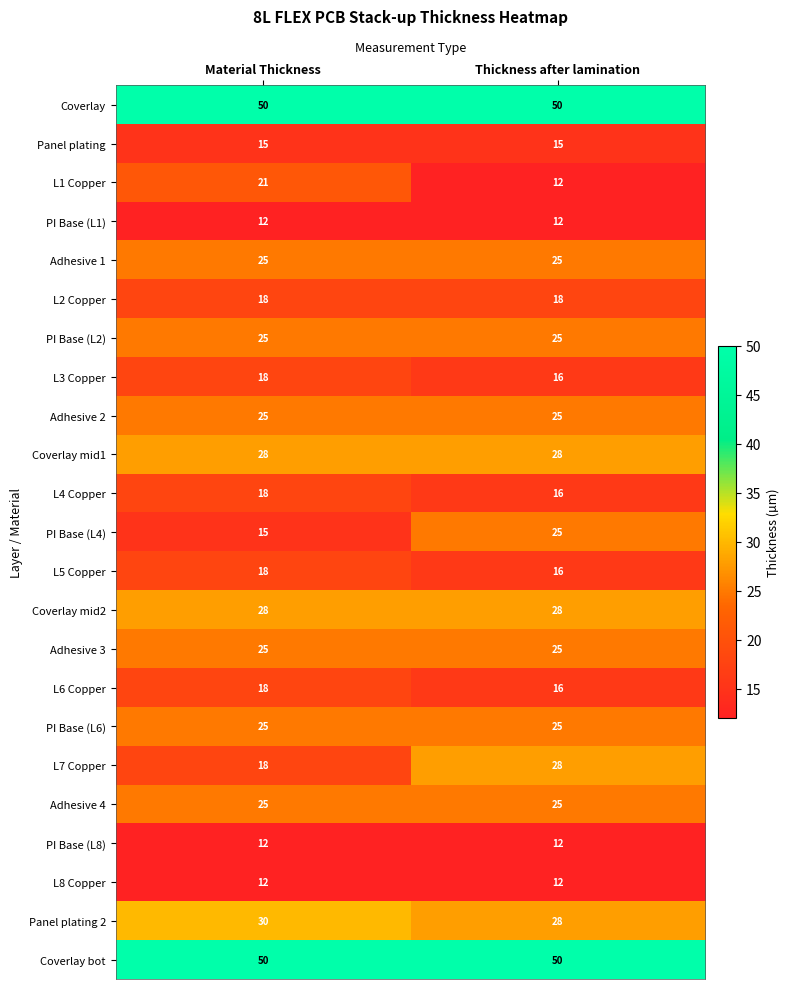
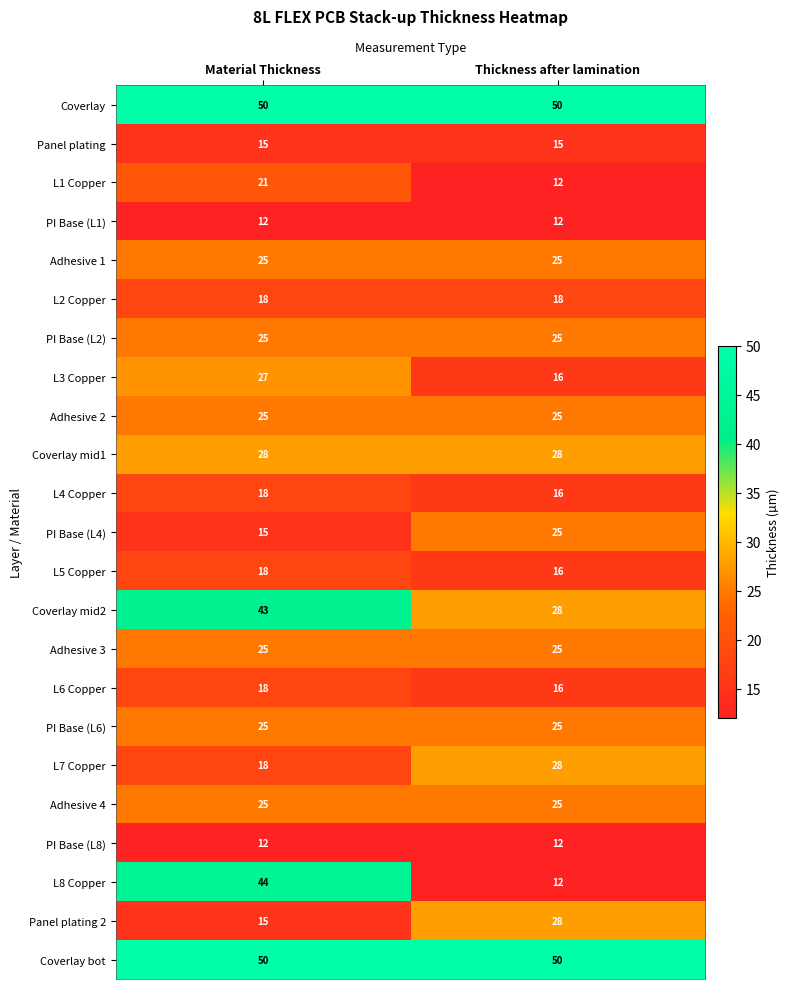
  {
    "Coverlay": {
      "Material Thickness": 50,
      "Thickness after lamination": 50
    },
    "Panel plating": {
      "Material Thickness": 15,
      "Thickness after lamination": 15
    },
    "L1 Copper": {
      "Material Thickness": 21,
      "Thickness after lamination": 12
    },
    "PI Base (L1)": {
      "Material Thickness": 12,
      "Thickness after lamination": 12
    },
    "Adhesive 1": {
      "Material Thickness": 25,
      "Thickness after lamination": 25
    },
    "L2 Copper": {
      "Material Thickness": 18,
      "Thickness after lamination": 18
    },
    "PI Base (L2)": {
      "Material Thickness": 25,
      "Thickness after lamination": 25
    },
    "L3 Copper": {
-     "Material Thickness": 18,
+     "Material Thickness": 27,
      "Thickness after lamination": 16
    },
    "Adhesive 2": {
      "Material Thickness": 25,
      "Thickness after lamination": 25
    },
    "Coverlay mid1": {
      "Material Thickness": 28,
      "Thickness after lamination": 28
    },
    "L4 Copper": {
      "Material Thickness": 18,
      "Thickness after lamination": 16
    },
    "PI Base (L4)": {
      "Material Thickness": 15,
      "Thickness after lamination": 25
    },
    "L5 Copper": {
      "Material Thickness": 18,
      "Thickness after lamination": 16
    },
    "Coverlay mid2": {
-     "Material Thickness": 28,
+     "Material Thickness": 43,
      "Thickness after lamination": 28
    },
    "Adhesive 3": {
      "Material Thickness": 25,
      "Thickness after lamination": 25
    },
    "L6 Copper": {
      "Material Thickness": 18,
      "Thickness after lamination": 16
    },
    "PI Base (L6)": {
      "Material Thickness": 25,
      "Thickness after lamination": 25
    },
    "L7 Copper": {
      "Material Thickness": 18,
      "Thickness after lamination": 28
    },
    "Adhesive 4": {
      "Material Thickness": 25,
      "Thickness after lamination": 25
    },
    "PI Base (L8)": {
      "Material Thickness": 12,
      "Thickness after lamination": 12
    },
    "L8 Copper": {
-     "Material Thickness": 12,
+     "Material Thickness": 44,
      "Thickness after lamination": 12
    },
    "Panel plating 2": {
-     "Material Thickness": 30,
+     "Material Thickness": 15,
      "Thickness after lamination": 28
    },
    "Coverlay bot": {
      "Material Thickness": 50,
      "Thickness after lamination": 50
    }
  }
